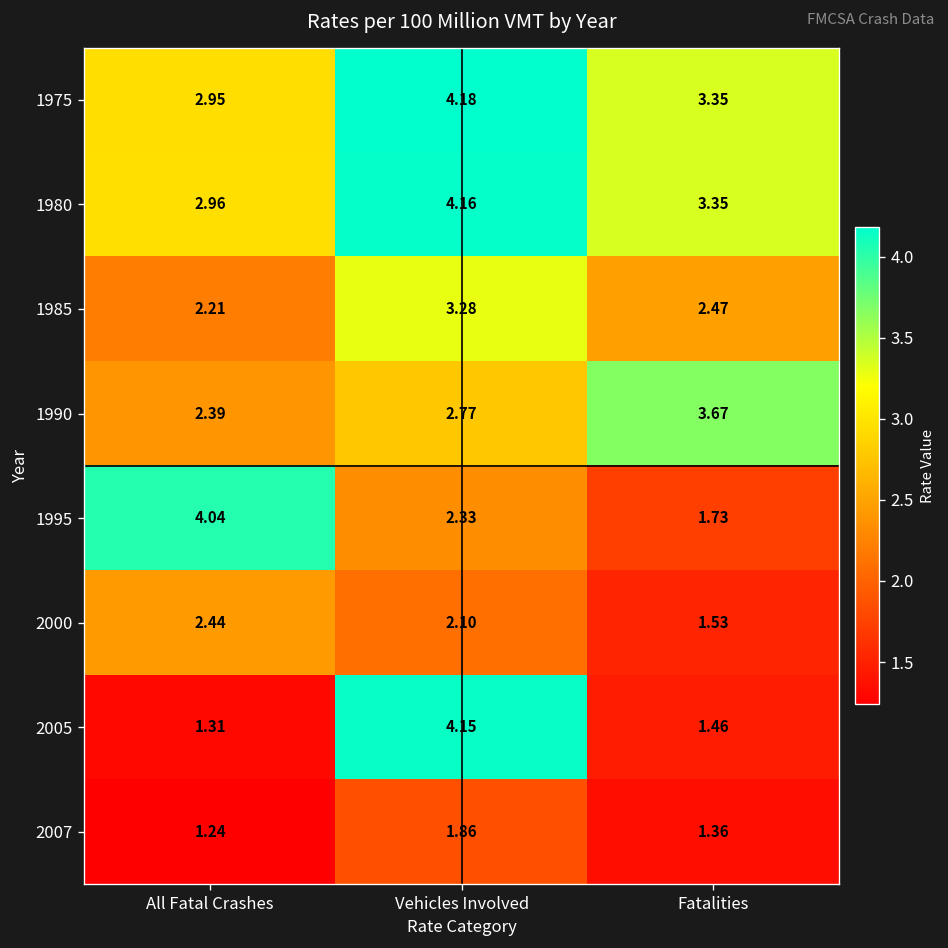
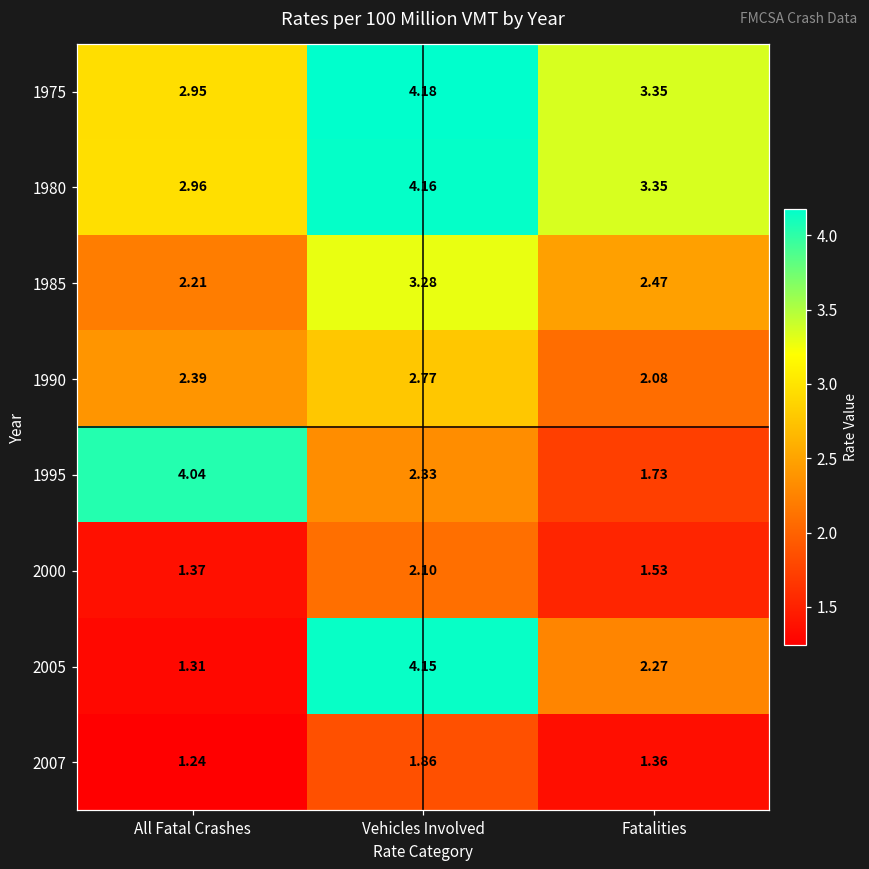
  {
    "1975": {
      "All Fatal Crashes": 2.95,
      "Vehicles Involved": 4.18,
      "Fatalities": 3.35
    },
    "1980": {
      "All Fatal Crashes": 2.96,
      "Vehicles Involved": 4.16,
      "Fatalities": 3.35
    },
    "1985": {
      "All Fatal Crashes": 2.21,
      "Vehicles Involved": 3.28,
      "Fatalities": 2.47
    },
    "1990": {
      "All Fatal Crashes": 2.39,
      "Vehicles Involved": 2.77,
-     "Fatalities": 3.67
+     "Fatalities": 2.08
    },
    "1995": {
      "All Fatal Crashes": 4.04,
      "Vehicles Involved": 2.33,
      "Fatalities": 1.73
    },
    "2000": {
-     "All Fatal Crashes": 2.44,
+     "All Fatal Crashes": 1.37,
      "Vehicles Involved": 2.10,
      "Fatalities": 1.53
    },
    "2005": {
      "All Fatal Crashes": 1.31,
      "Vehicles Involved": 4.15,
-     "Fatalities": 1.46
+     "Fatalities": 2.27
    },
    "2007": {
      "All Fatal Crashes": 1.24,
      "Vehicles Involved": 1.86,
      "Fatalities": 1.36
    }
  }
